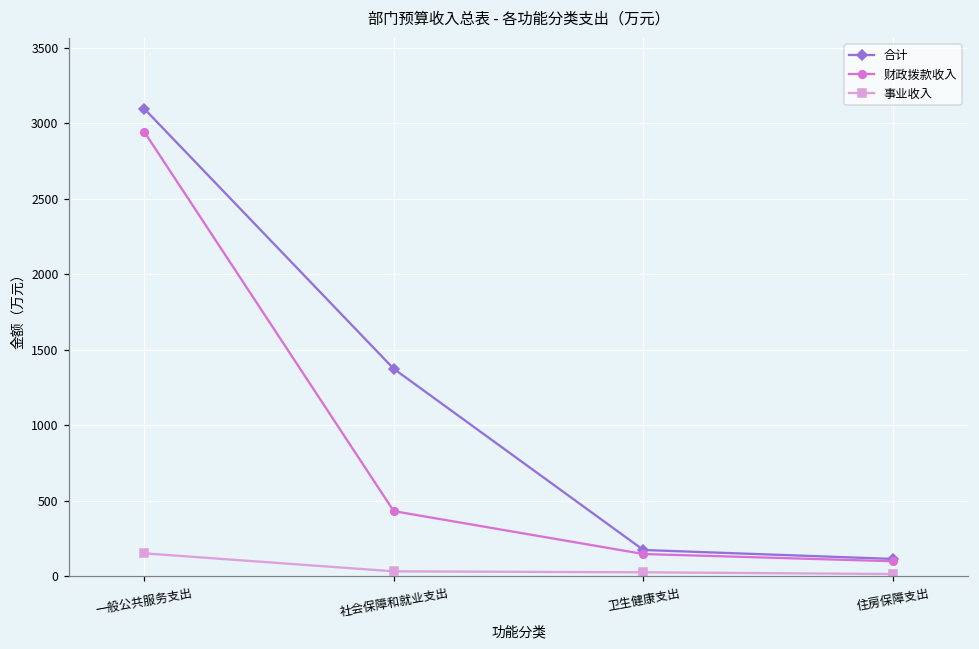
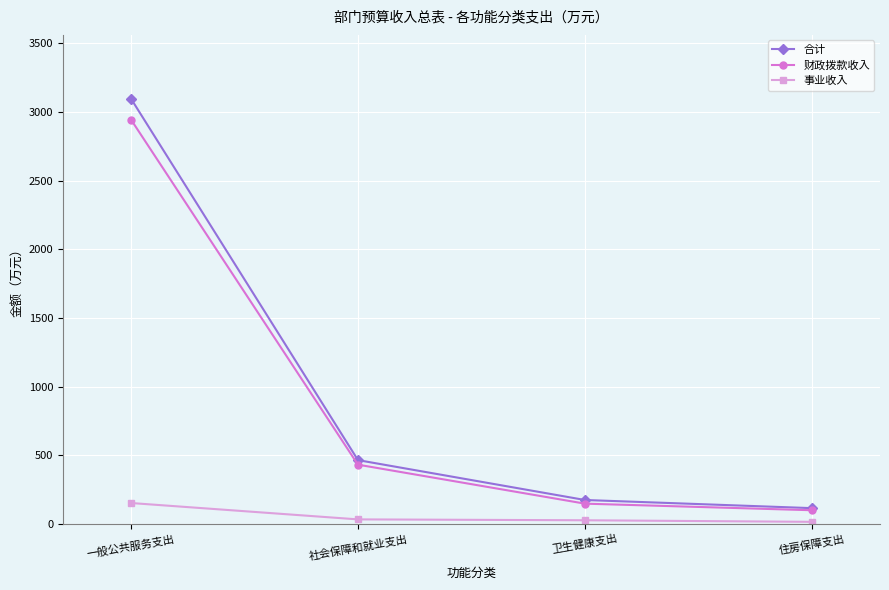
  {
    "合计": {
      "一般公共服务支出": 3100,
-     "社会保障和就业支出": 1370,
+     "社会保障和就业支出": 460,
      "卫生健康支出": 170
    }
  }
